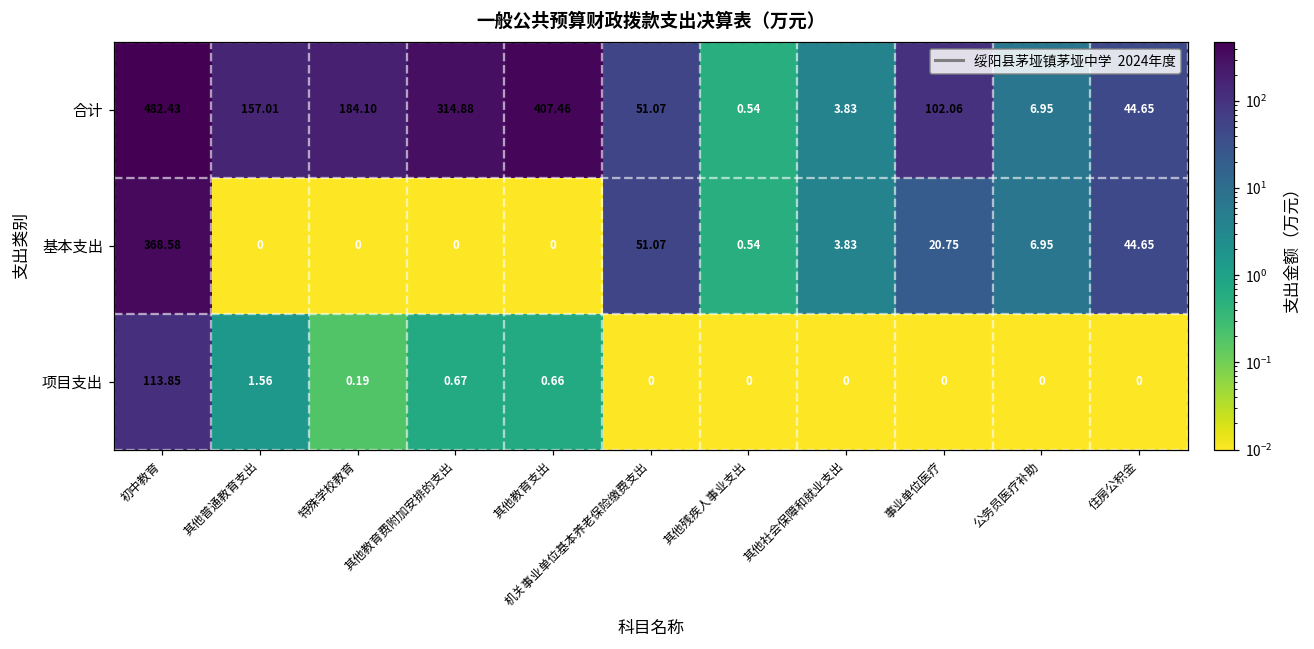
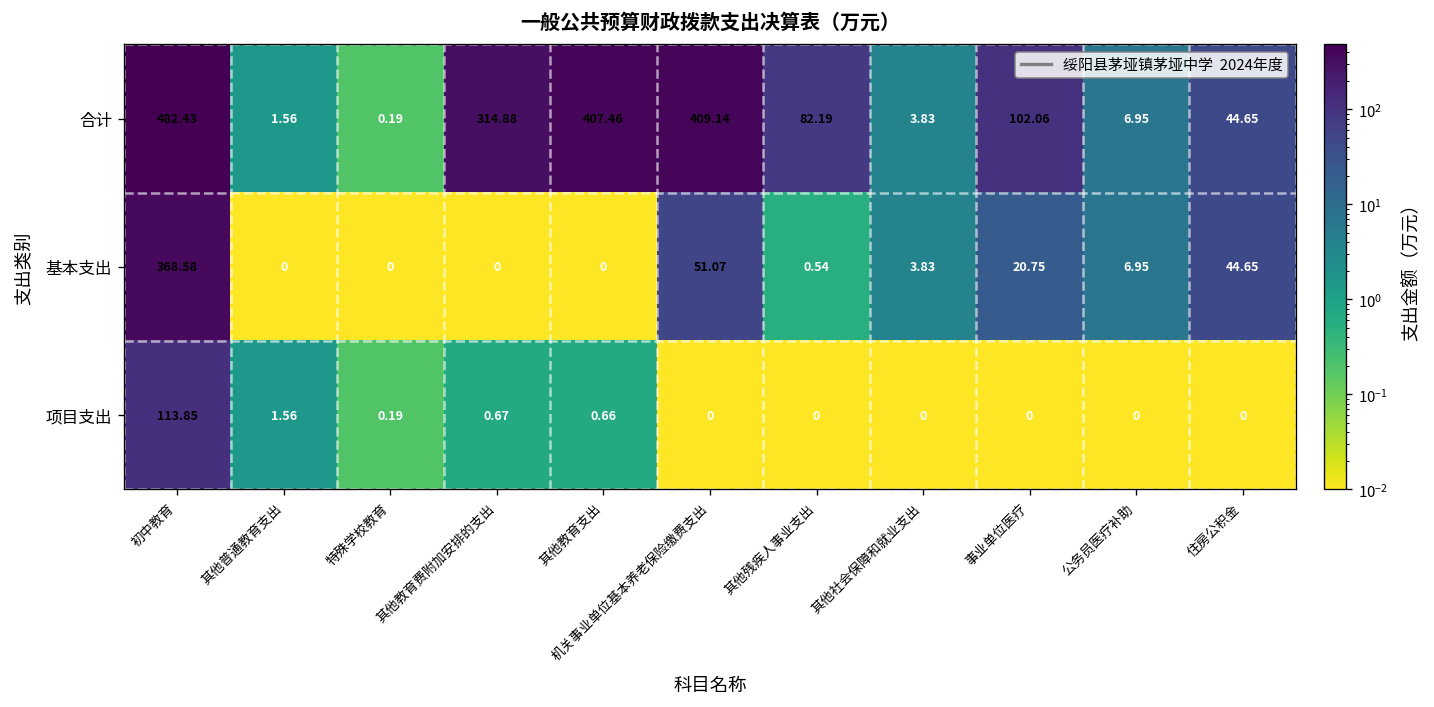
  {
    "合计": {
      "初中教育": 482.43,
-     "其他普通教育支出": 157.01,
-     "特殊学校教育": 184.10,
+     "其他普通教育支出": 1.56,
+     "特殊学校教育": 0.19,
      "其他教育费附加安排的支出": 314.88,
      "其他教育支出": 407.46,
-     "机关事业单位基本养老保险缴费支出": 51.07,
-     "其他残疾人事业支出": 0.54,
+     "机关事业单位基本养老保险缴费支出": 409.14,
+     "其他残疾人事业支出": 82.19,
      "其他社会保障和就业支出": 3.83,
      "事业单位医疗": 102.06,
      "公务员医疗补助": 6.95,
      "住房公积金": 44.65
    },
    "基本支出": {
      "初中教育": 368.58,
      "其他普通教育支出": 0,
      "特殊学校教育": 0,
      "其他教育费附加安排的支出": 0,
      "其他教育支出": 0,
      "机关事业单位基本养老保险缴费支出": 51.07,
      "其他残疾人事业支出": 0.54,
      "其他社会保障和就业支出": 3.83,
      "事业单位医疗": 20.75,
      "公务员医疗补助": 6.95,
      "住房公积金": 44.65
    },
    "项目支出": {
      "初中教育": 113.85,
      "其他普通教育支出": 1.56,
      "特殊学校教育": 0.19,
      "其他教育费附加安排的支出": 0.67,
      "其他教育支出": 0.66,
      "机关事业单位基本养老保险缴费支出": 0,
      "其他残疾人事业支出": 0,
      "其他社会保障和就业支出": 0,
      "事业单位医疗": 0,
      "公务员医疗补助": 0,
      "住房公积金": 0
    }
  }
